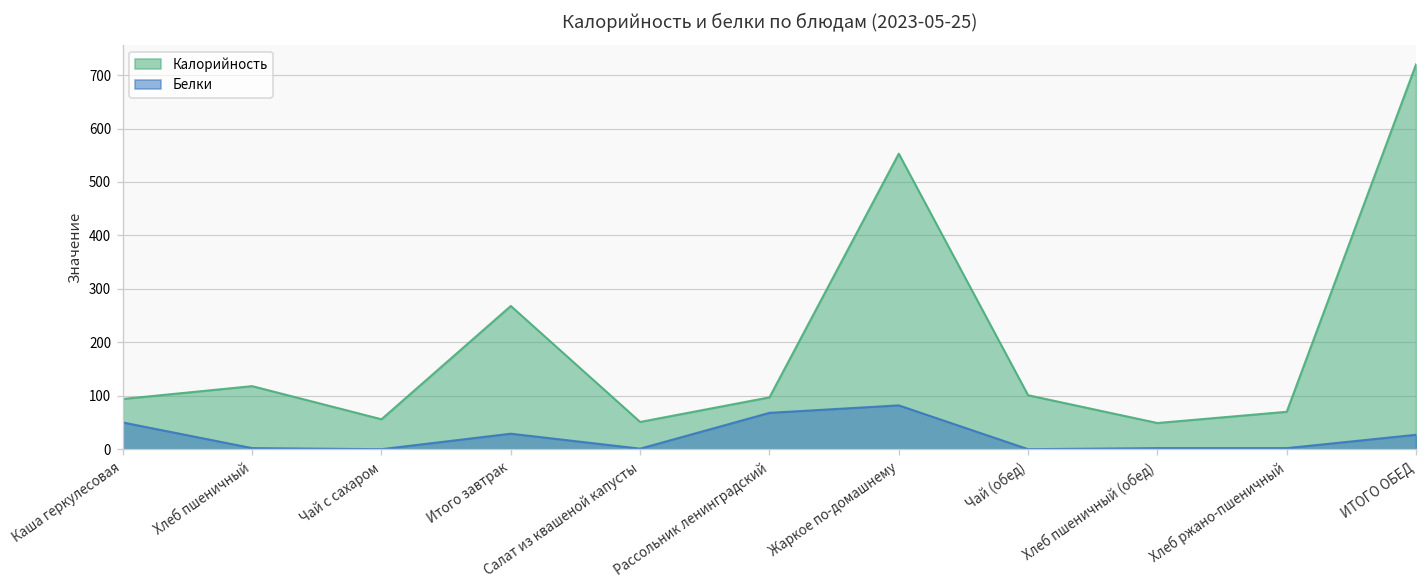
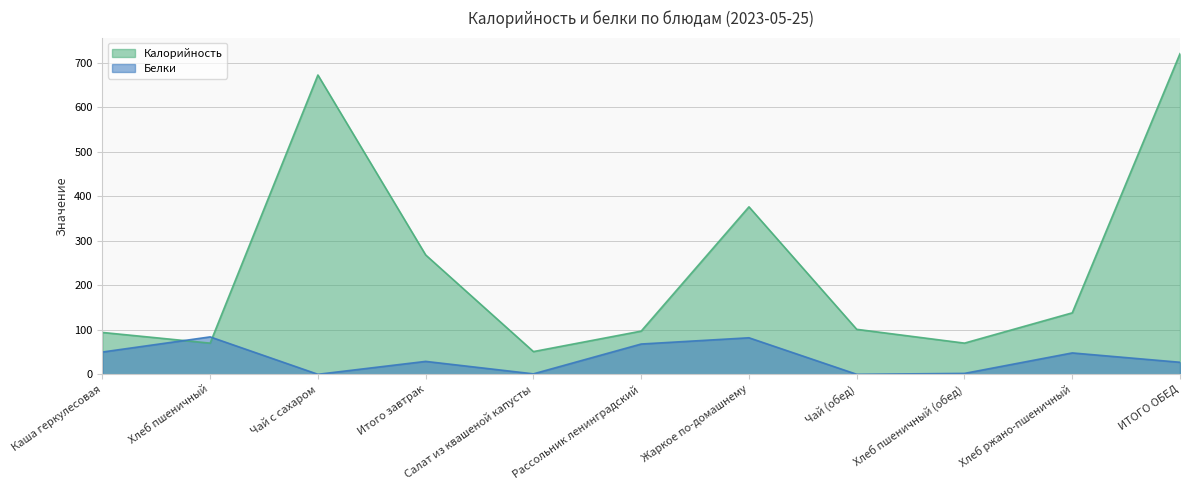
  {
    "Калорийность": {
      "Каша геркулесовая": 90,
-     "Хлеб пшеничный": 120,
-     "Чай с сахаром": 60,
+     "Хлеб пшеничный": 70,
+     "Чай с сахаром": 670,
      "Итого завтрак": 270,
      "Салат из квашеной капусты": 50,
      "Рассольник ленинградский": 100,
-     "Жаркое по-домашнему": 550,
+     "Жаркое по-домашнему": 380,
      "Чай (обед)": 100,
-     "Хлеб пшеничный (обед)": 50,
-     "Хлеб ржано-пшеничный": 70,
+     "Хлеб пшеничный (обед)": 70,
+     "Хлеб ржано-пшеничный": 140,
      "ИТОГО ОБЕД": 720
    },
    "Белки": {
      "Каша геркулесовая": 50,
-     "Хлеб пшеничный": 0,
+     "Хлеб пшеничный": 80,
      "Чай с сахаром": 0,
      "Итого завтрак": 30,
      "Салат из квашеной капусты": 0,
      "Рассольник ленинградский": 70,
      "Жаркое по-домашнему": 80,
      "Чай (обед)": 0,
      "Хлеб пшеничный (обед)": 0,
-     "Хлеб ржано-пшеничный": 0,
+     "Хлеб ржано-пшеничный": 50,
      "ИТОГО ОБЕД": 30
    }
  }
